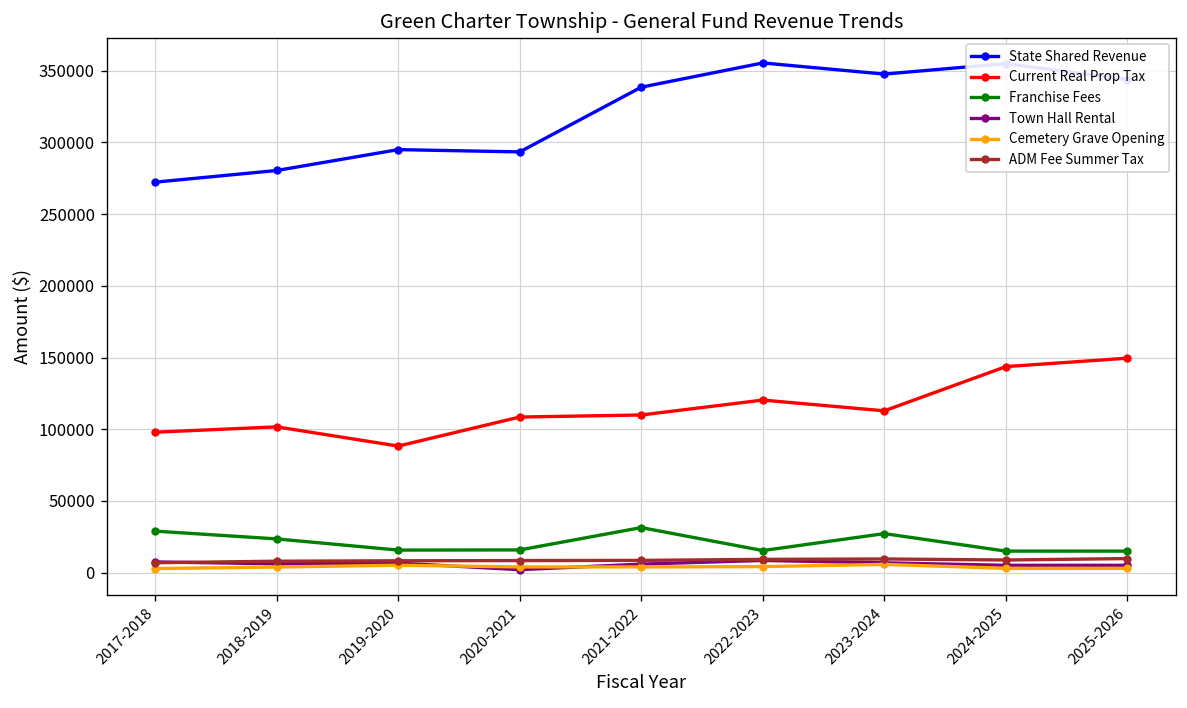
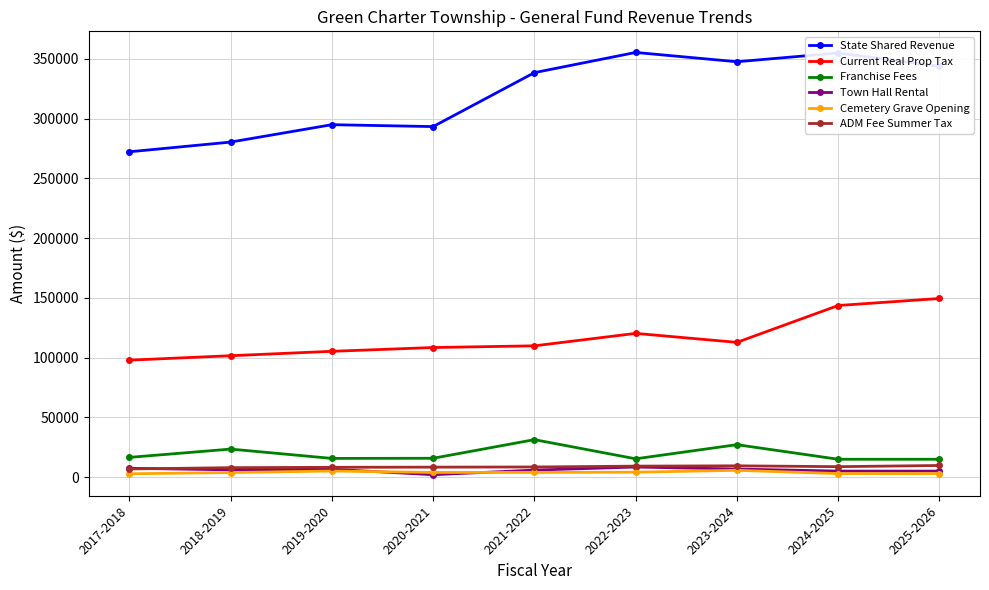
  {
    "State Shared Revenue": {
      "2017-2018": 272000,
      "2018-2019": 280000,
      "2019-2020": 295000,
      "2020-2021": 293000,
      "2021-2022": 339000,
      "2022-2023": 355000,
      "2023-2024": 348000
    },
    "Current Real Prop Tax": {
      "2017-2018": 98000,
      "2018-2019": 102000,
-     "2019-2020": 88000,
+     "2019-2020": 105000,
      "2020-2021": 109000,
      "2021-2022": 110000,
      "2022-2023": 120000,
      "2023-2024": 113000,
      "2024-2025": 144000,
      "2025-2026": 150000
    },
    "Franchise Fees": {
-     "2017-2018": 29000,
+     "2017-2018": 17000,
      "2018-2019": 24000,
      "2019-2020": 16000,
      "2020-2021": 16000,
      "2021-2022": 31000,
      "2022-2023": 15000,
      "2023-2024": 27000,
      "2024-2025": 15000,
      "2025-2026": 15000
    },
    "Cemetery Grave Opening": {
      "2017-2018": 3000,
      "2018-2019": 4000,
      "2022-2023": 4000
    },
    "ADM Fee Summer Tax": {
      "2020-2021": 8000,
      "2021-2022": 9000,
      "2023-2024": 10000,
      "2024-2025": 9000,
      "2025-2026": 10000
    }
  }
